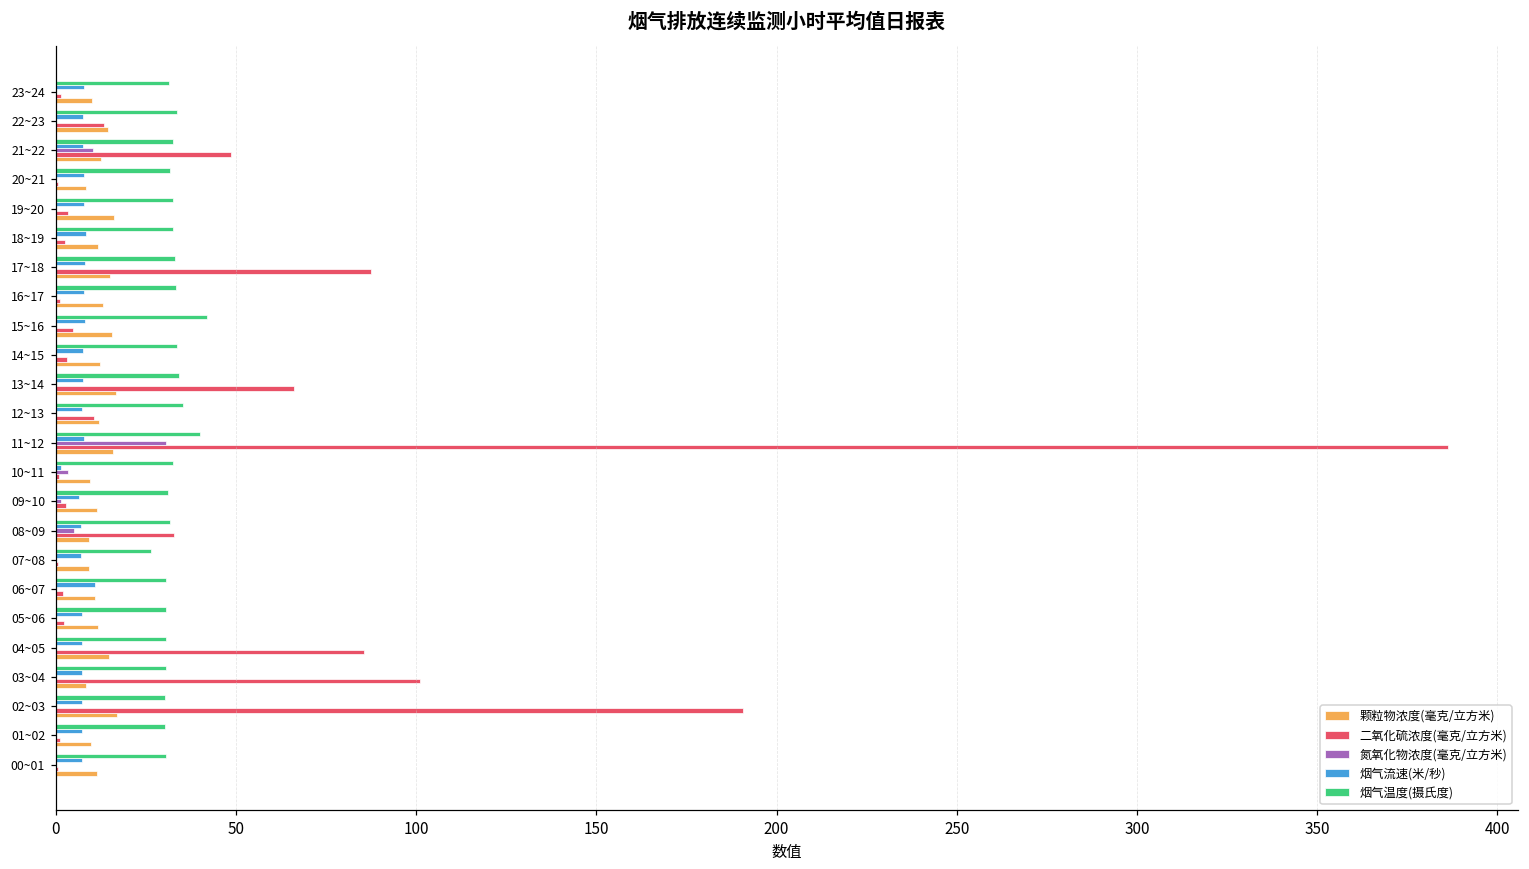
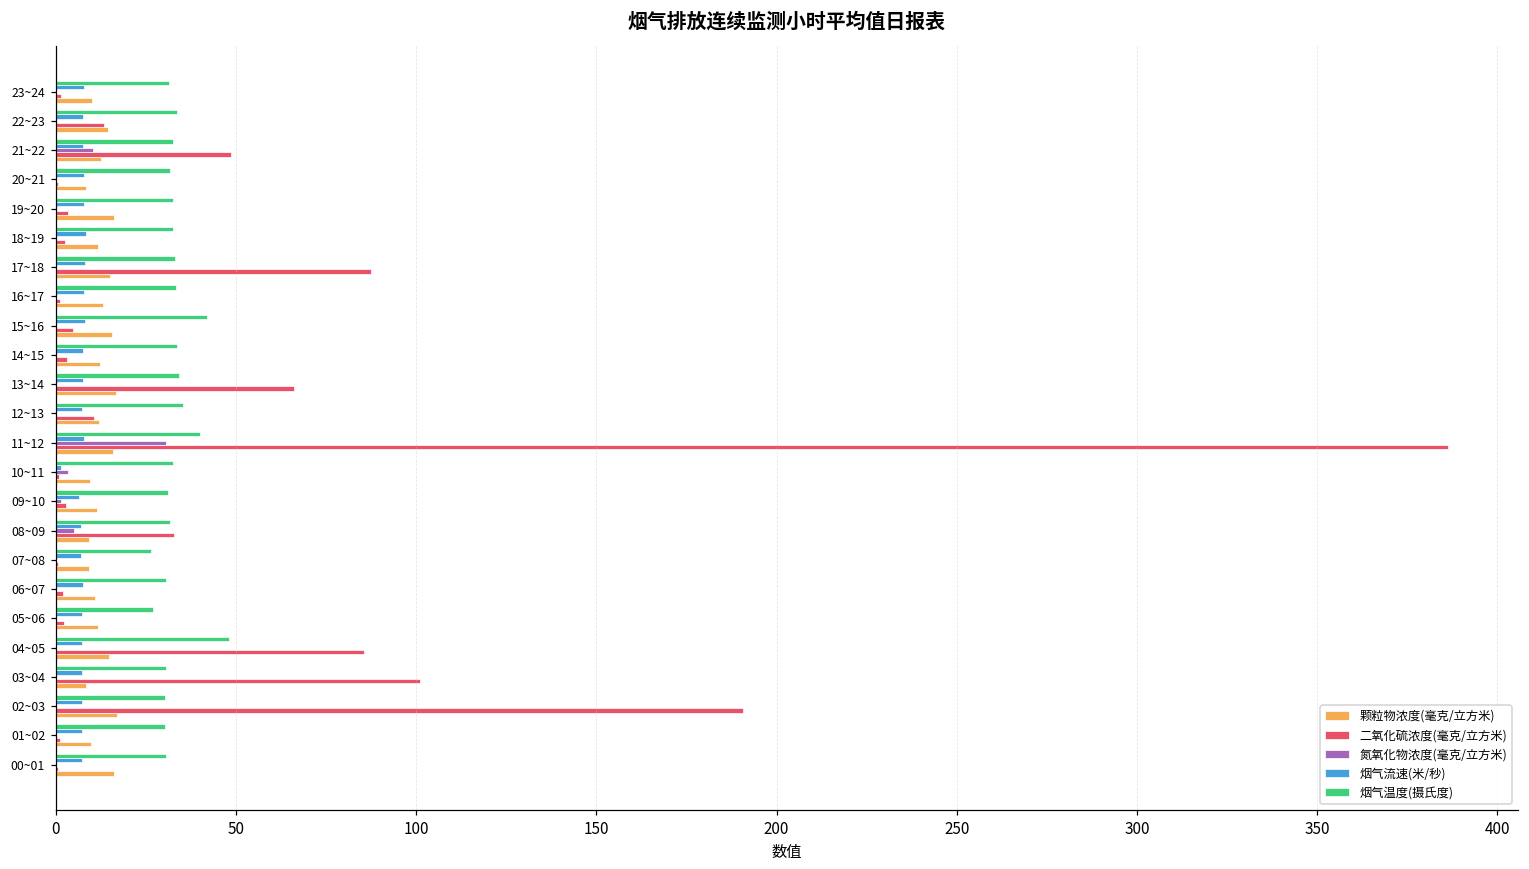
  {
    "颗粒物浓度(毫克/立方米)": {
      "23~24": 10,
      "22~23": 14,
      "21~22": 13,
      "20~21": 8,
      "19~20": 16,
      "18~19": 12,
      "17~18": 15,
      "16~17": 13,
      "15~16": 16,
      "14~15": 12,
      "13~14": 17,
      "12~13": 12,
      "11~12": 16,
      "10~11": 10,
      "09~10": 12,
      "08~09": 9,
      "07~08": 9,
      "06~07": 11,
      "05~06": 12,
      "04~05": 15,
      "03~04": 8,
      "02~03": 17,
      "01~02": 10,
-     "00~01": 11
+     "00~01": 16
    },
    "二氧化硫浓度(毫克/立方米)": {
      "23~24": 1,
      "22~23": 13,
      "21~22": 49,
      "19~20": 3,
      "18~19": 3,
      "17~18": 87,
      "16~17": 1,
      "15~16": 5,
      "14~15": 3,
      "13~14": 66,
      "12~13": 11,
      "11~12": 386,
      "10~11": 1,
      "09~10": 3,
      "08~09": 33,
      "06~07": 2,
      "05~06": 2,
      "04~05": 85,
      "03~04": 101,
      "02~03": 191,
      "01~02": 1
    },
    "氮氧化物浓度(毫克/立方米)": {
      "21~22": 10,
      "12~13": 0,
      "11~12": 31,
      "10~11": 3,
      "09~10": 1,
      "08~09": 5,
      "06~07": 0,
      "05~06": 0
    },
    "烟气流速(米/秒)": {
      "23~24": 8,
      "22~23": 8,
      "21~22": 8,
      "20~21": 8,
      "19~20": 8,
      "18~19": 8,
      "17~18": 8,
      "16~17": 8,
      "15~16": 8,
      "14~15": 7,
      "13~14": 8,
      "12~13": 7,
      "11~12": 8,
      "10~11": 1,
      "09~10": 7,
      "08~09": 7,
      "07~08": 7,
-     "06~07": 11,
+     "06~07": 7,
      "05~06": 7,
      "04~05": 7,
      "03~04": 7,
      "02~03": 7,
      "01~02": 7,
      "00~01": 7
    },
    "烟气温度(摄氏度)": {
      "23~24": 32,
      "22~23": 34,
      "21~22": 33,
      "20~21": 32,
      "19~20": 32,
      "18~19": 33,
      "17~18": 33,
      "16~17": 33,
      "15~16": 42,
      "14~15": 34,
      "13~14": 34,
      "12~13": 35,
      "11~12": 40,
      "10~11": 33,
      "09~10": 31,
      "08~09": 32,
      "07~08": 26,
      "06~07": 31,
-     "05~06": 31,
-     "04~05": 31,
+     "05~06": 27,
+     "04~05": 48,
      "03~04": 30,
      "02~03": 30,
      "01~02": 30,
      "00~01": 31
    }
  }
